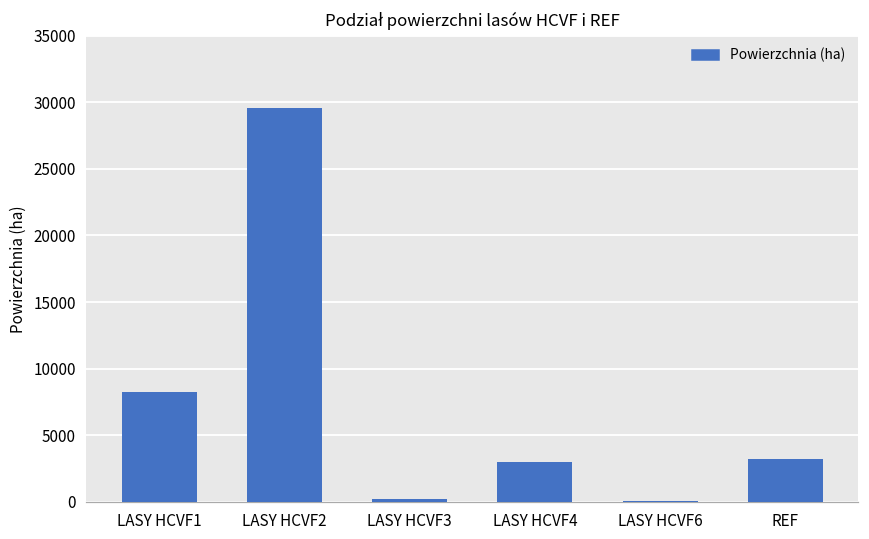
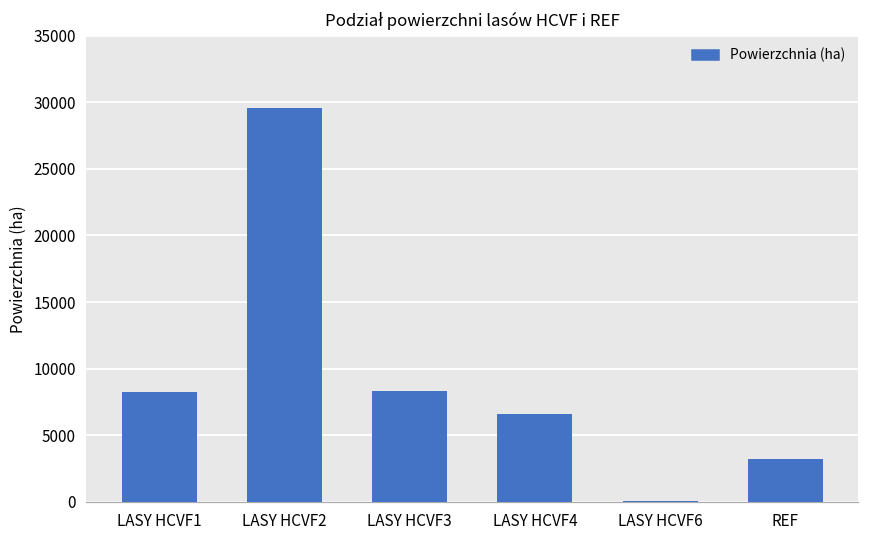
  {
    "LASY HCVF1": 8300,
    "LASY HCVF2": 29600,
-   "LASY HCVF3": 200,
-   "LASY HCVF4": 3000,
+   "LASY HCVF3": 8300,
+   "LASY HCVF4": 6600,
    "REF": 3200
  }
